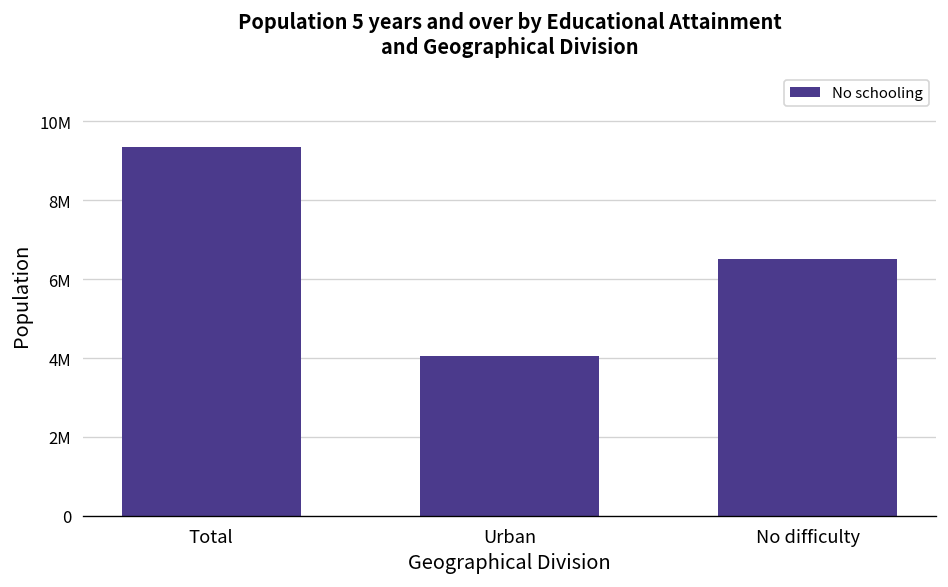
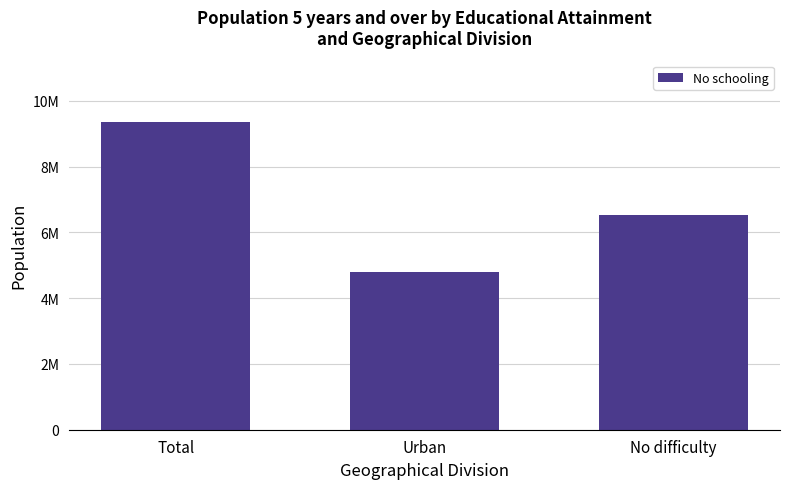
  {
    "Total": 9400000,
-   "Urban": 4000000,
+   "Urban": 4800000,
    "No difficulty": 6500000
  }
